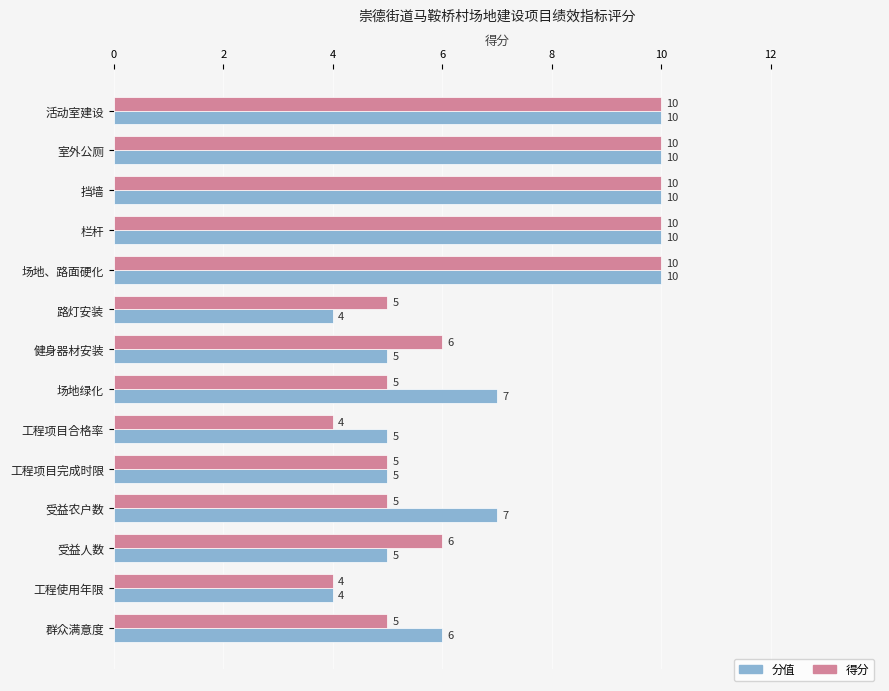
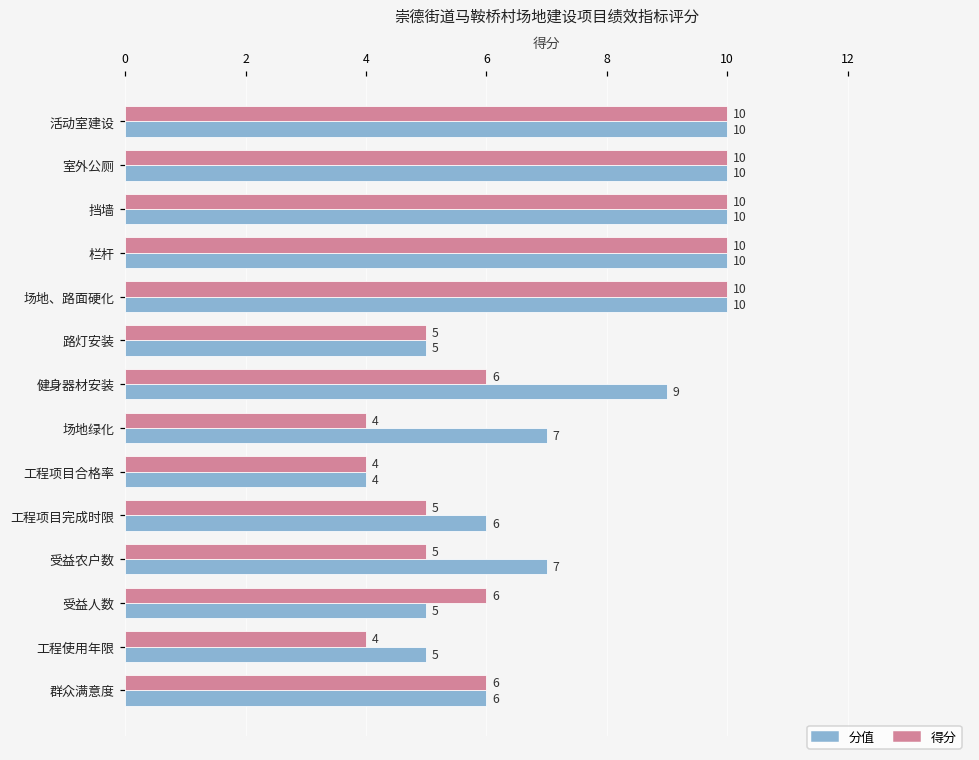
  {
    "分值": {
      "活动室建设": 10,
      "室外公厕": 10,
      "挡墙": 10,
      "栏杆": 10,
      "场地、路面硬化": 10,
-     "路灯安装": 4,
-     "健身器材安装": 5,
+     "路灯安装": 5,
+     "健身器材安装": 9,
      "场地绿化": 7,
-     "工程项目合格率": 5,
-     "工程项目完成时限": 5,
+     "工程项目合格率": 4,
+     "工程项目完成时限": 6,
      "受益农户数": 7,
      "受益人数": 5,
-     "工程使用年限": 4,
+     "工程使用年限": 5,
      "群众满意度": 6
    },
    "得分": {
      "活动室建设": 10,
      "室外公厕": 10,
      "挡墙": 10,
      "栏杆": 10,
      "场地、路面硬化": 10,
      "路灯安装": 5,
      "健身器材安装": 6,
-     "场地绿化": 5,
+     "场地绿化": 4,
      "工程项目合格率": 4,
      "工程项目完成时限": 5,
      "受益农户数": 5,
      "受益人数": 6,
      "工程使用年限": 4,
-     "群众满意度": 5
+     "群众满意度": 6
    }
  }
